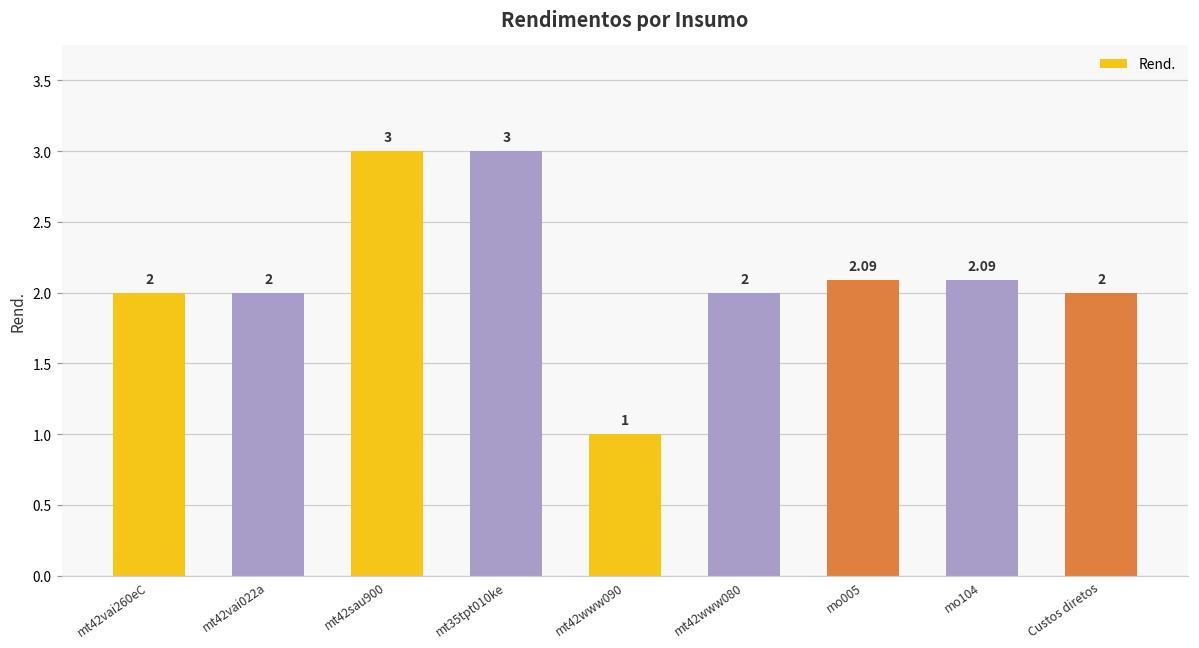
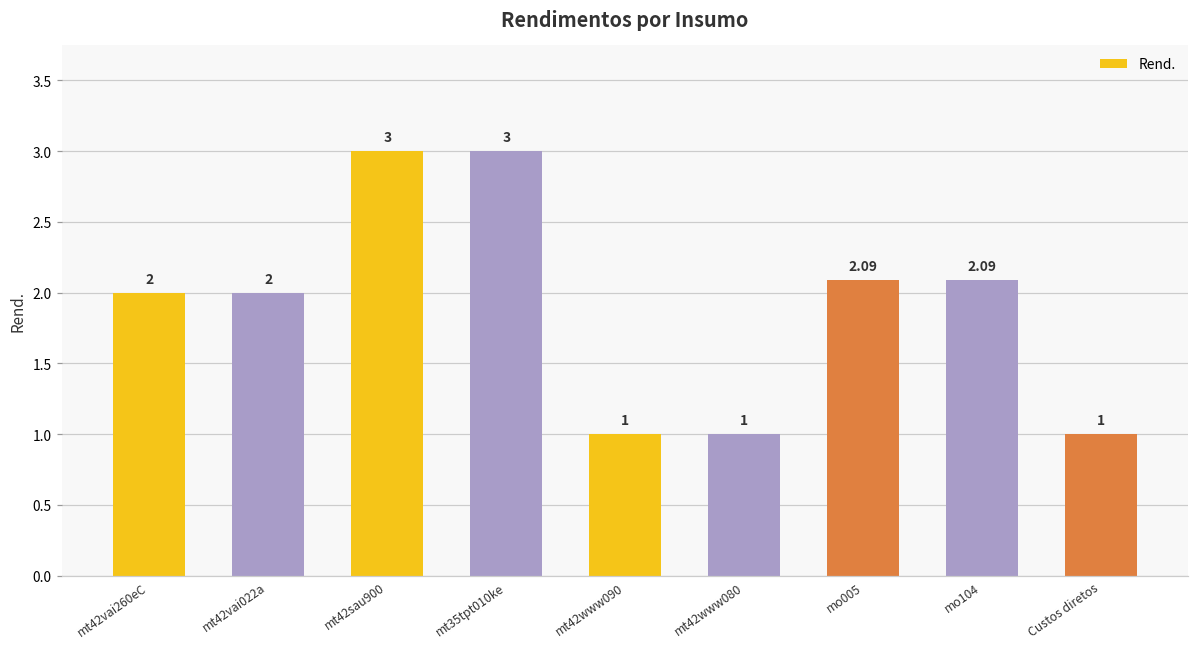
  {
    "mt42vai260eC": 2,
    "mt42vai022a": 2,
    "mt42sau900": 3,
    "mt35tpt010ke": 3,
    "mt42www090": 1,
-   "mt42www080": 2,
+   "mt42www080": 1,
    "mo005": 2.09,
    "mo104": 2.09,
-   "Custos diretos": 2
+   "Custos diretos": 1
  }
